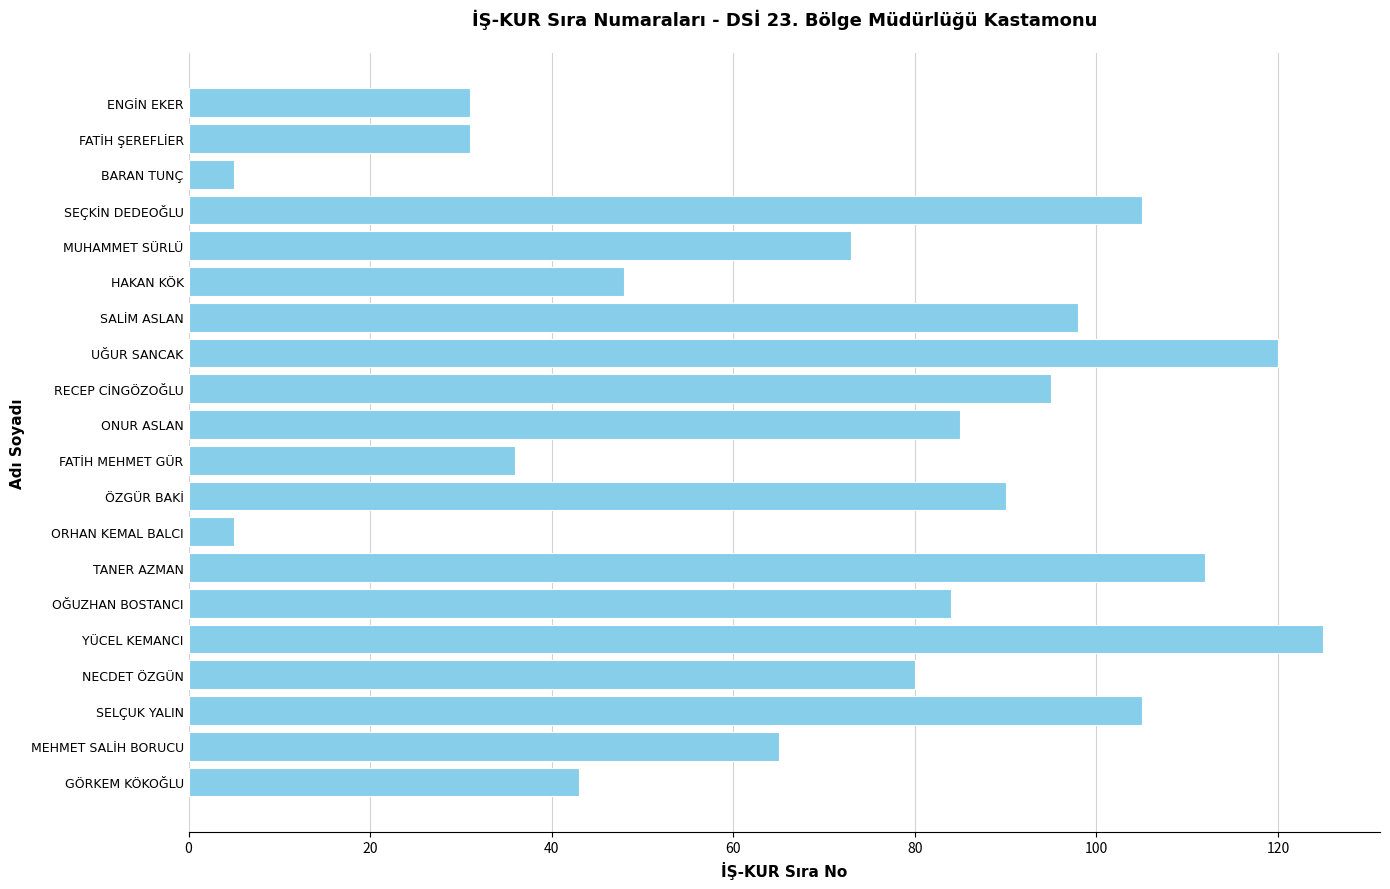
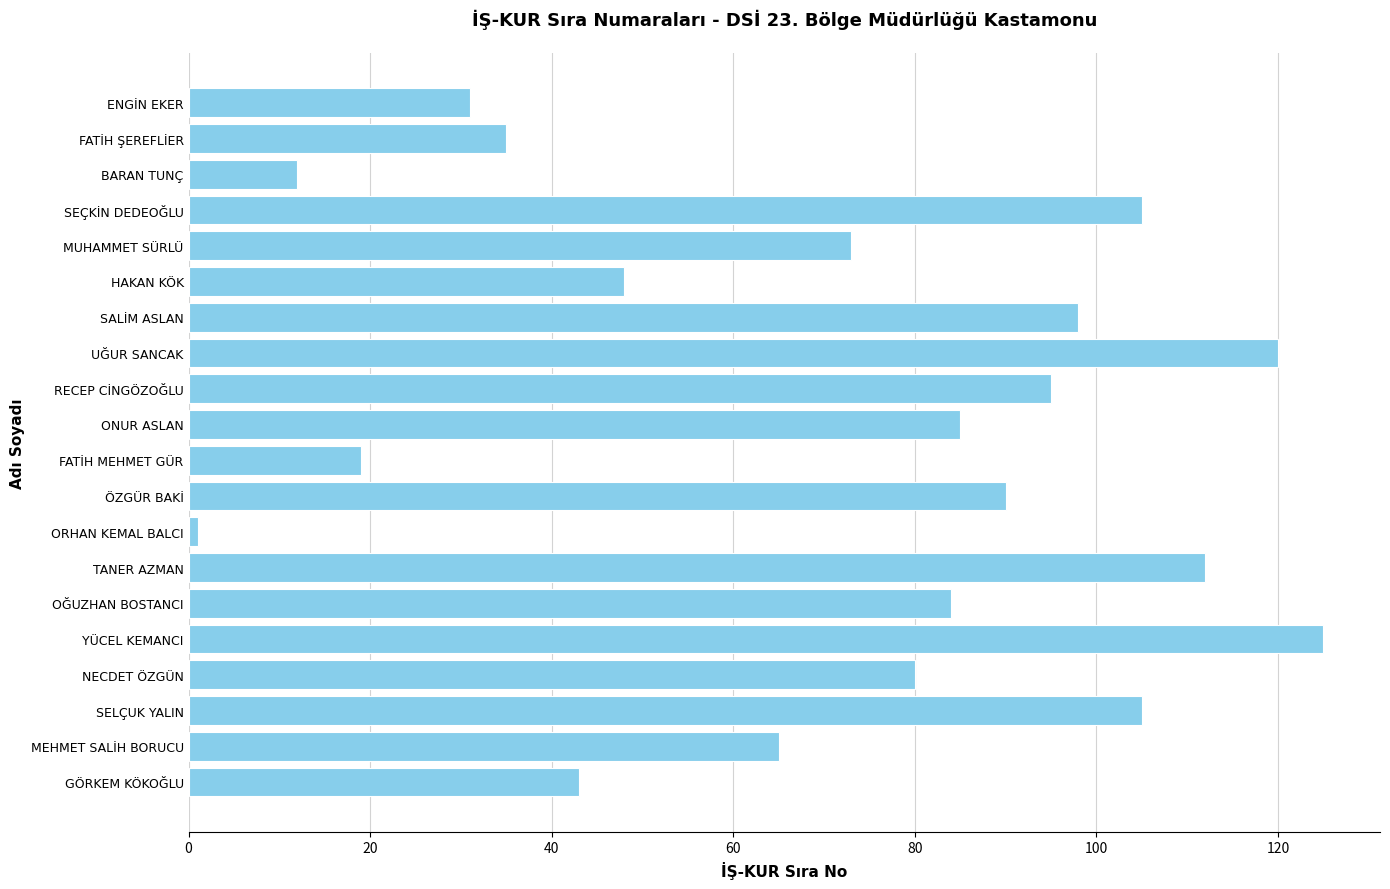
  {
    "ENGİN EKER": 31,
-   "FATİH ŞEREFLİER": 31,
-   "BARAN TUNÇ": 5,
+   "FATİH ŞEREFLİER": 35,
+   "BARAN TUNÇ": 12,
    "SEÇKİN DEDEOĞLU": 105,
    "MUHAMMET SÜRLÜ": 73,
    "HAKAN KÖK": 48,
    "SALİM ASLAN": 98,
    "UĞUR SANCAK": 120,
    "RECEP CİNGÖZOĞLU": 95,
    "ONUR ASLAN": 85,
-   "FATİH MEHMET GÜR": 36,
+   "FATİH MEHMET GÜR": 19,
    "ÖZGÜR BAKİ": 90,
-   "ORHAN KEMAL BALCI": 5,
+   "ORHAN KEMAL BALCI": 1,
    "TANER AZMAN": 112,
    "OĞUZHAN BOSTANCI": 84,
    "YÜCEL KEMANCI": 125,
    "NECDET ÖZGÜN": 80,
    "SELÇUK YALIN": 105,
    "MEHMET SALİH BORUCU": 65,
    "GÖRKEM KÖKOĞLU": 43
  }
